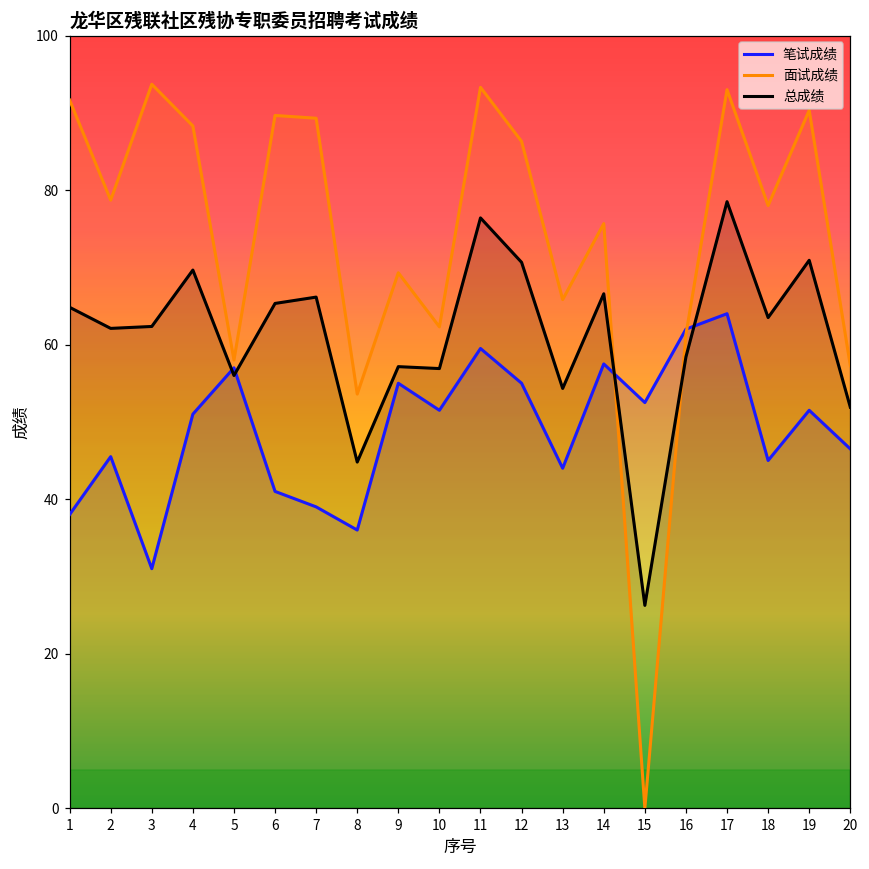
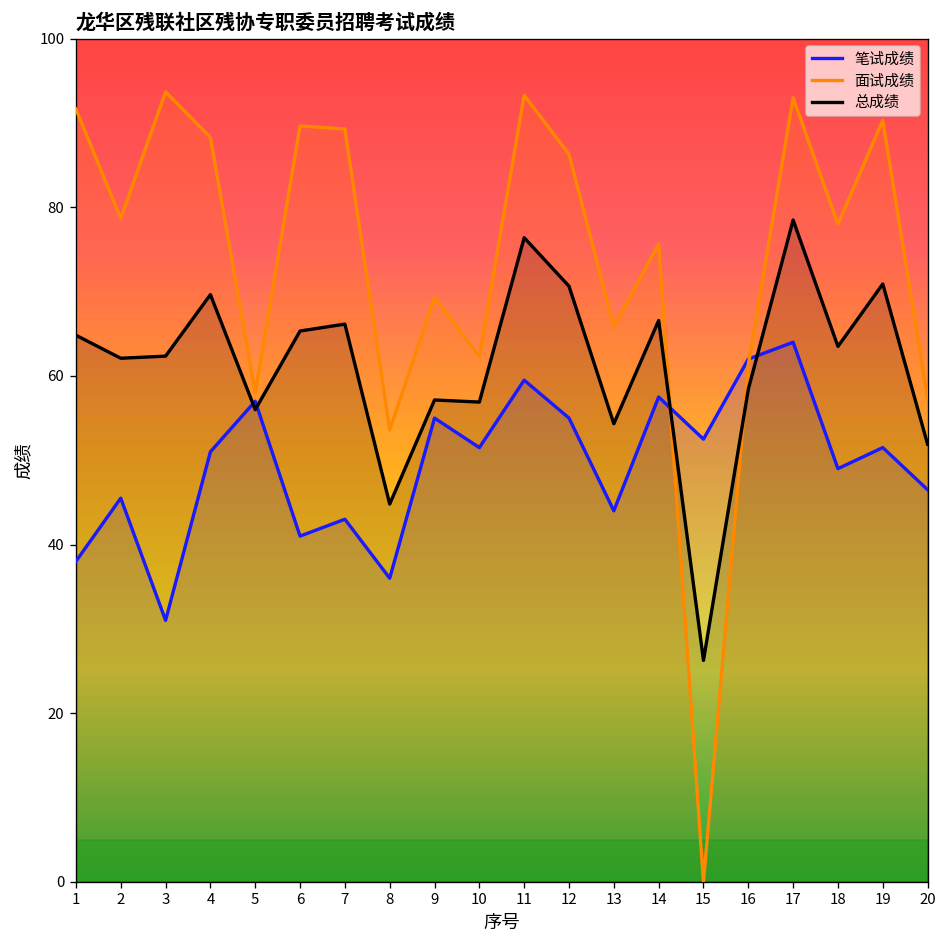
  {
    "笔试成绩": {
      "1": 38,
      "2": 46,
      "3": 31,
      "4": 51,
      "5": 57,
      "6": 41,
-     "7": 39,
+     "7": 43,
      "8": 36,
      "9": 55,
      "10": 52,
      "11": 60,
      "12": 55,
      "13": 44,
      "14": 58,
      "15": 53,
      "16": 62,
      "17": 64,
-     "18": 45,
+     "18": 49,
      "19": 52,
      "20": 47
    },
    "面试成绩": {
      "1": 92,
      "2": 79,
      "3": 94,
      "4": 88,
      "5": 58,
      "6": 90,
      "7": 89,
      "8": 54,
      "9": 69,
      "10": 62,
      "11": 93,
      "12": 86,
      "13": 66,
      "14": 76,
      "16": 61,
      "17": 93,
      "18": 78,
      "19": 90,
      "20": 57
    },
    "总成绩": {
      "1": 65,
      "2": 62,
      "3": 62,
      "4": 70,
      "5": 56,
      "6": 65,
      "7": 66,
      "8": 45,
      "9": 57,
      "10": 57,
      "11": 76,
      "12": 71,
      "13": 54,
      "14": 67,
      "15": 26,
      "16": 58,
      "17": 79,
      "18": 64,
      "19": 71,
      "20": 52
    }
  }
